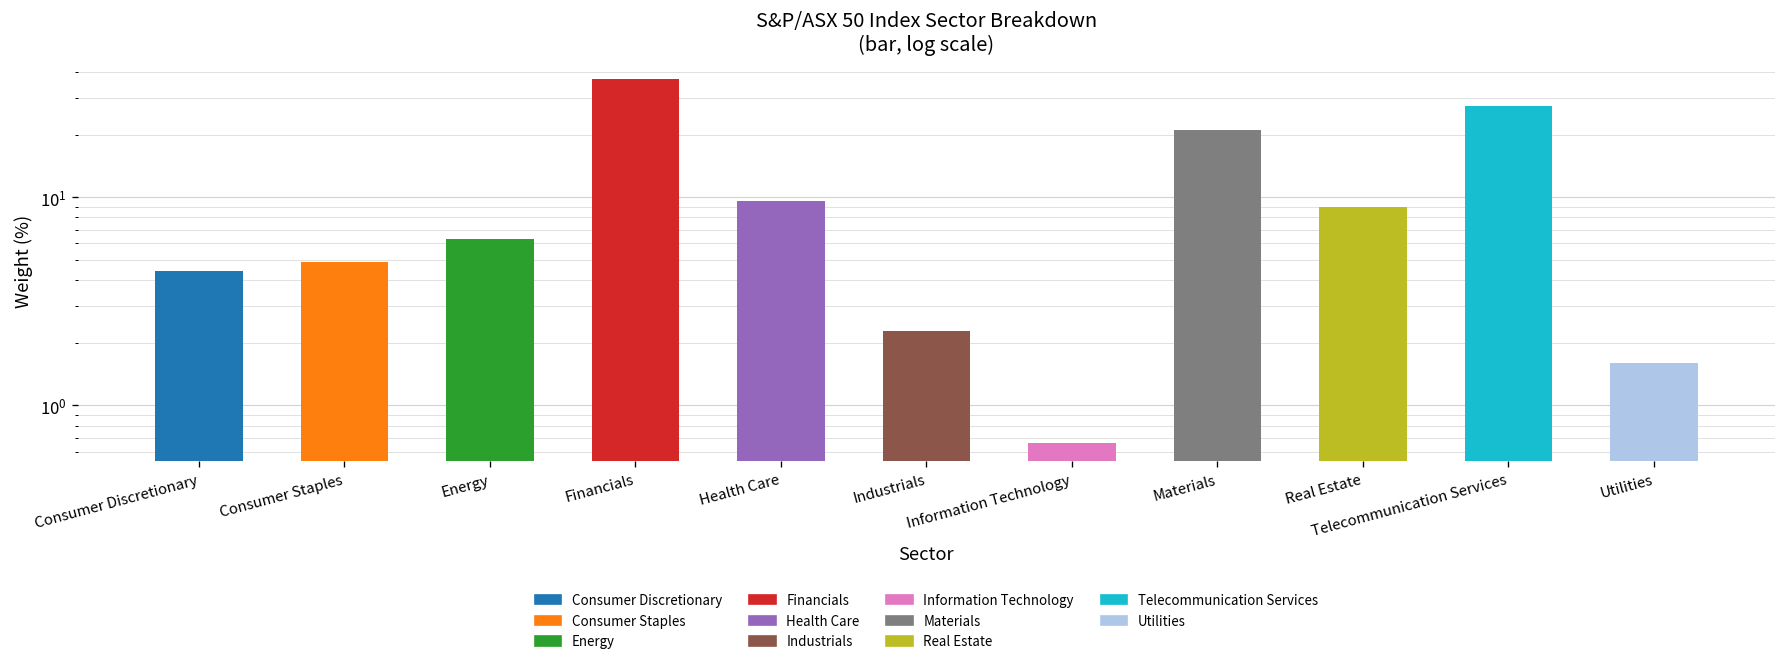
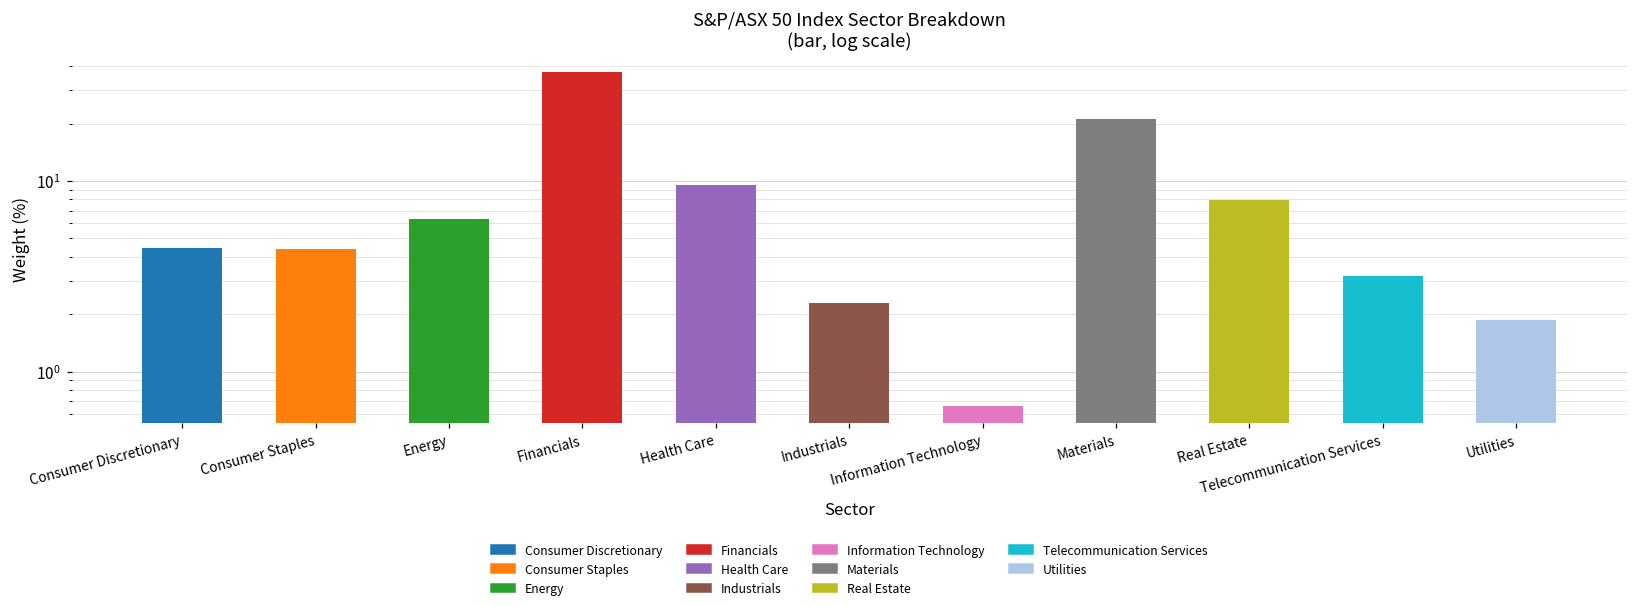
  {
    "Consumer Discretionary": 4.4,
-   "Consumer Staples": 4.9,
+   "Consumer Staples": 4.4,
    "Energy": 6.3,
    "Financials": 37,
    "Health Care": 10,
    "Industrials": 2.3,
    "Information Technology": 0.66,
    "Materials": 21,
-   "Real Estate": 9,
-   "Telecommunication Services": 27,
-   "Utilities": 1.6
+   "Real Estate": 8,
+   "Telecommunication Services": 3.2,
+   "Utilities": 1.9
  }
